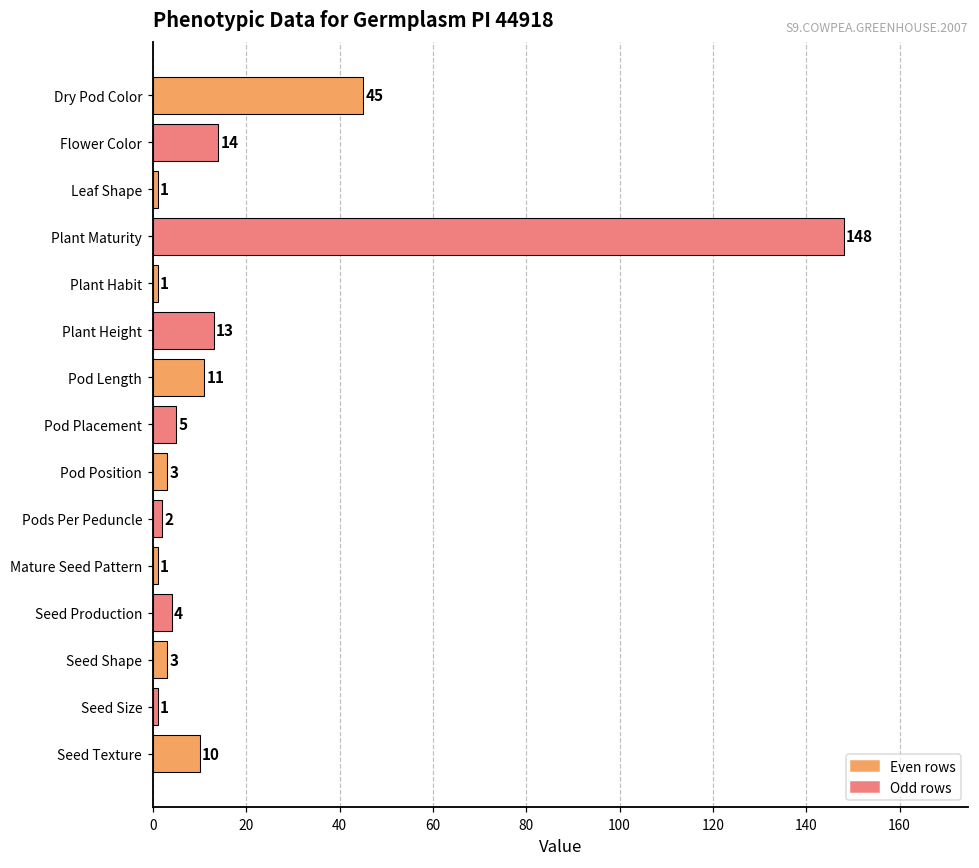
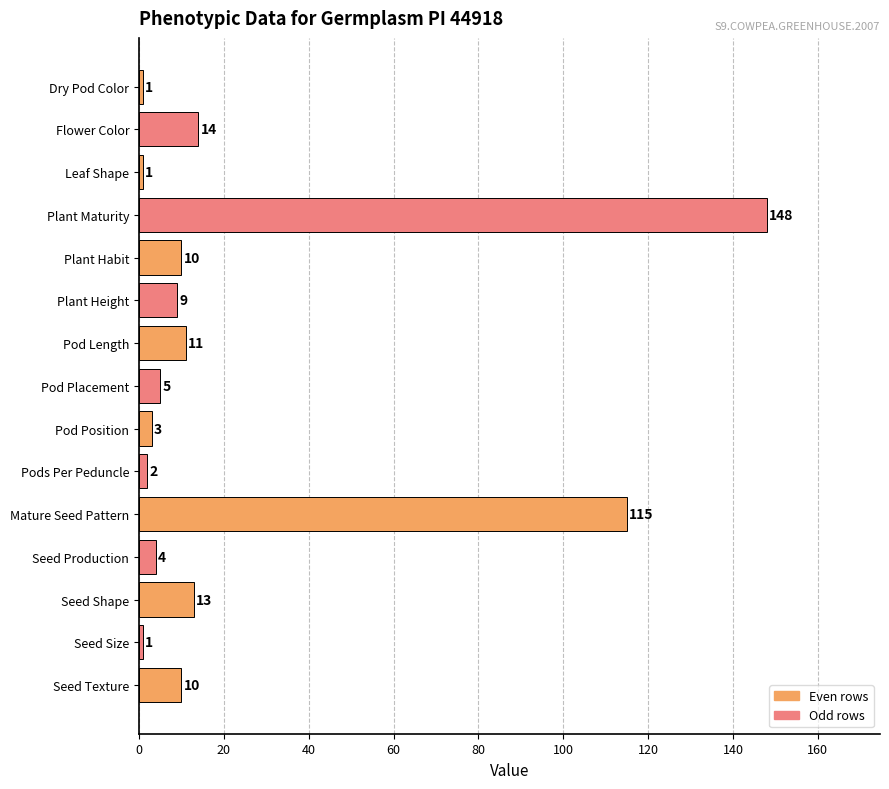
  {
-   "Dry Pod Color": 45,
+   "Dry Pod Color": 1,
    "Flower Color": 14,
    "Leaf Shape": 1,
    "Plant Maturity": 148,
-   "Plant Habit": 1,
-   "Plant Height": 13,
+   "Plant Habit": 10,
+   "Plant Height": 9,
    "Pod Length": 11,
    "Pod Placement": 5,
    "Pod Position": 3,
    "Pods Per Peduncle": 2,
-   "Mature Seed Pattern": 1,
+   "Mature Seed Pattern": 115,
    "Seed Production": 4,
-   "Seed Shape": 3,
+   "Seed Shape": 13,
    "Seed Size": 1,
    "Seed Texture": 10
  }
